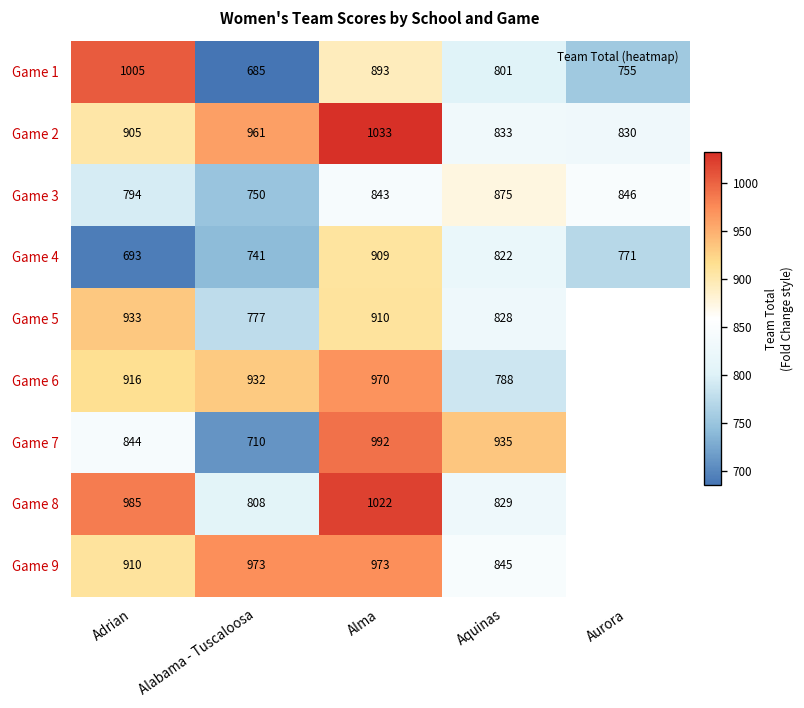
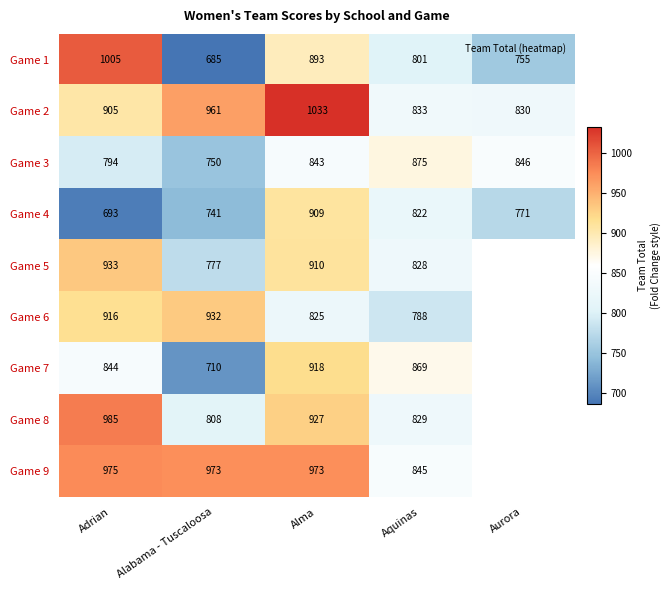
  {
    "Game 1": {
      "Adrian": 1005,
      "Alabama - Tuscaloosa": 685,
      "Alma": 893,
      "Aquinas": 801,
      "Aurora": 755
    },
    "Game 2": {
      "Adrian": 905,
      "Alabama - Tuscaloosa": 961,
      "Alma": 1033,
      "Aquinas": 833,
      "Aurora": 830
    },
    "Game 3": {
      "Adrian": 794,
      "Alabama - Tuscaloosa": 750,
      "Alma": 843,
      "Aquinas": 875,
      "Aurora": 846
    },
    "Game 4": {
      "Adrian": 693,
      "Alabama - Tuscaloosa": 741,
      "Alma": 909,
      "Aquinas": 822,
      "Aurora": 771
    },
    "Game 5": {
      "Adrian": 933,
      "Alabama - Tuscaloosa": 777,
      "Alma": 910,
      "Aquinas": 828
    },
    "Game 6": {
      "Adrian": 916,
      "Alabama - Tuscaloosa": 932,
-     "Alma": 970,
+     "Alma": 825,
      "Aquinas": 788
    },
    "Game 7": {
      "Adrian": 844,
      "Alabama - Tuscaloosa": 710,
-     "Alma": 992,
-     "Aquinas": 935
+     "Alma": 918,
+     "Aquinas": 869
    },
    "Game 8": {
      "Adrian": 985,
      "Alabama - Tuscaloosa": 808,
-     "Alma": 1022,
+     "Alma": 927,
      "Aquinas": 829
    },
    "Game 9": {
-     "Adrian": 910,
+     "Adrian": 975,
      "Alabama - Tuscaloosa": 973,
      "Alma": 973,
      "Aquinas": 845
    }
  }
